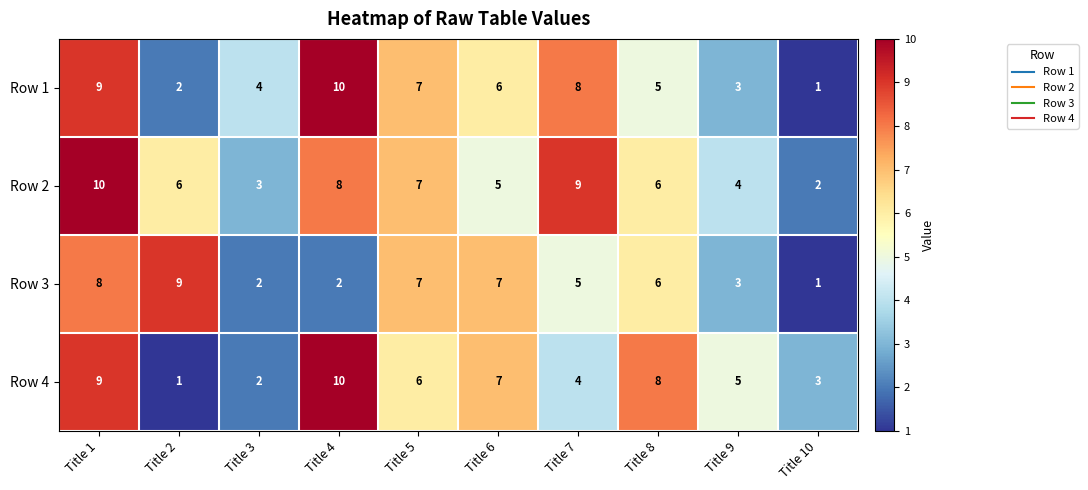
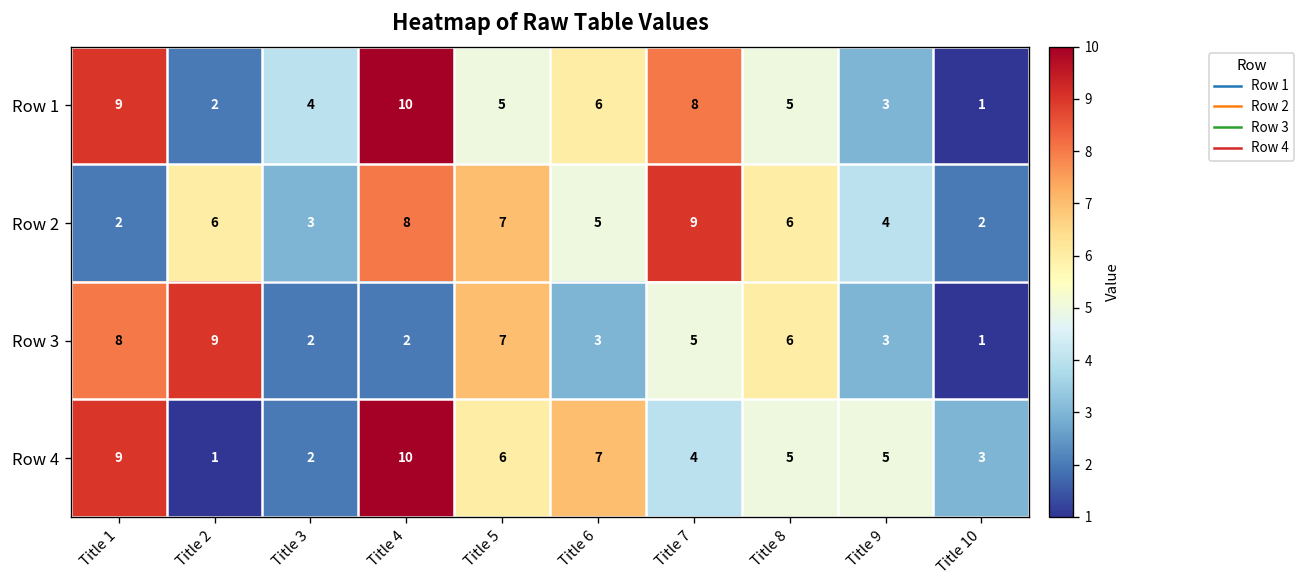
  {
    "Row 1": {
      "Title 1": 9,
      "Title 2": 2,
      "Title 3": 4,
      "Title 4": 10,
-     "Title 5": 7,
+     "Title 5": 5,
      "Title 6": 6,
      "Title 7": 8,
      "Title 8": 5,
      "Title 9": 3,
      "Title 10": 1
    },
    "Row 2": {
-     "Title 1": 10,
+     "Title 1": 2,
      "Title 2": 6,
      "Title 3": 3,
      "Title 4": 8,
      "Title 5": 7,
      "Title 6": 5,
      "Title 7": 9,
      "Title 8": 6,
      "Title 9": 4,
      "Title 10": 2
    },
    "Row 3": {
      "Title 1": 8,
      "Title 2": 9,
      "Title 3": 2,
      "Title 4": 2,
      "Title 5": 7,
-     "Title 6": 7,
+     "Title 6": 3,
      "Title 7": 5,
      "Title 8": 6,
      "Title 9": 3,
      "Title 10": 1
    },
    "Row 4": {
      "Title 1": 9,
      "Title 2": 1,
      "Title 3": 2,
      "Title 4": 10,
      "Title 5": 6,
      "Title 6": 7,
      "Title 7": 4,
-     "Title 8": 8,
+     "Title 8": 5,
      "Title 9": 5,
      "Title 10": 3
    }
  }
